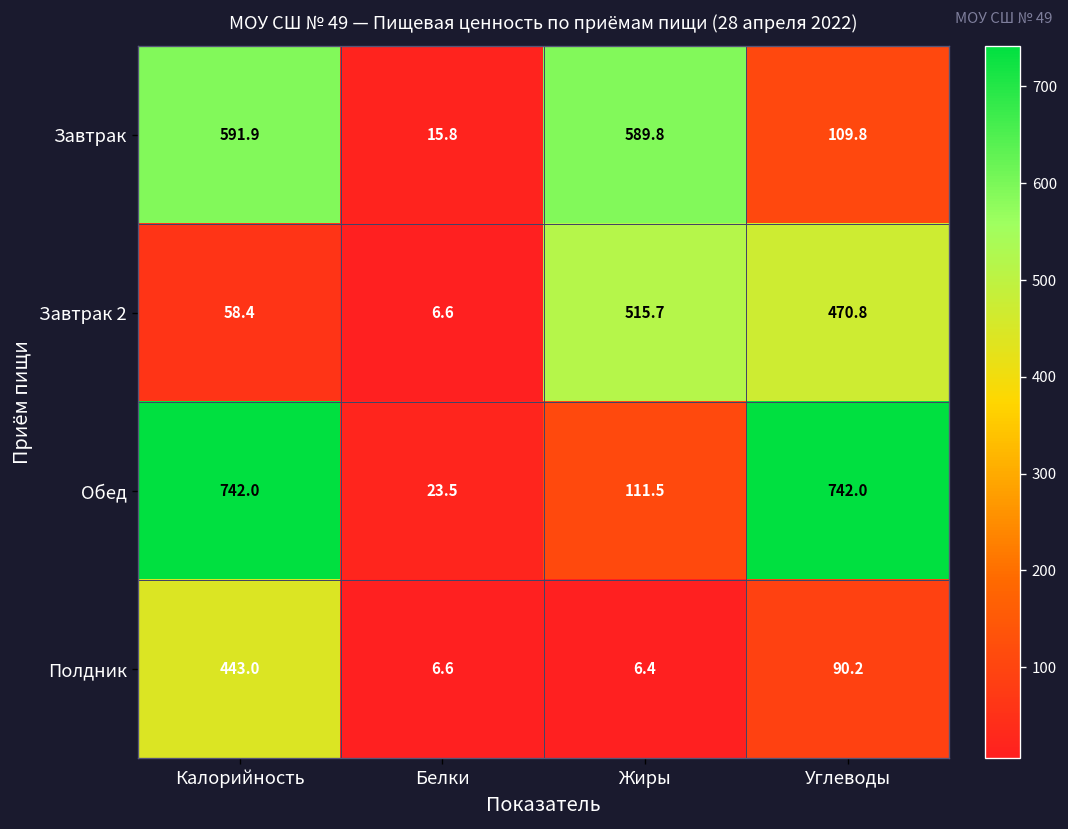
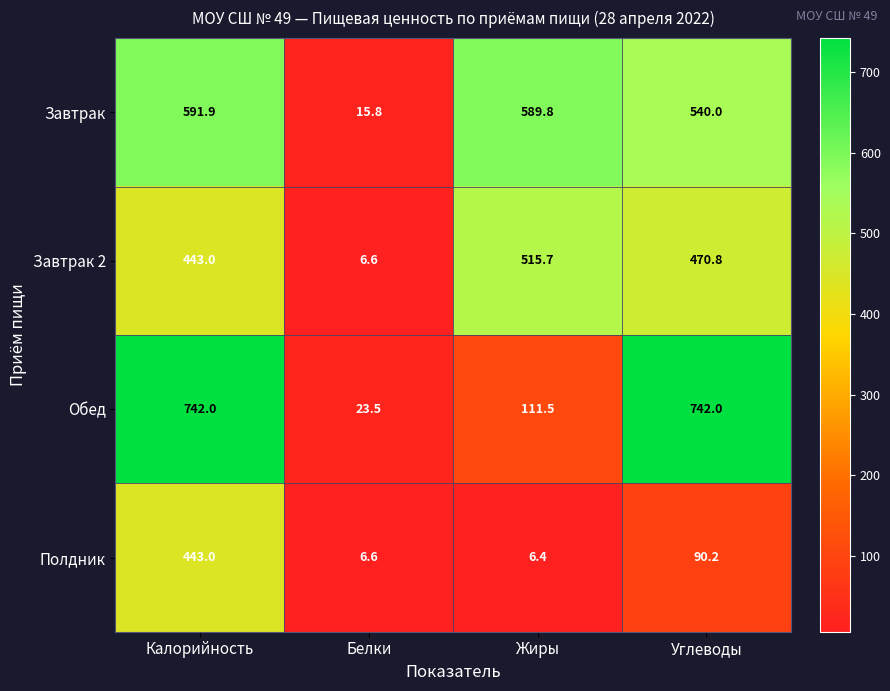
  {
    "Завтрак": {
      "Калорийность": 591.9,
      "Белки": 15.8,
      "Жиры": 589.8,
-     "Углеводы": 109.8
+     "Углеводы": 540.0
    },
    "Завтрак 2": {
-     "Калорийность": 58.4,
+     "Калорийность": 443.0,
      "Белки": 6.6,
      "Жиры": 515.7,
      "Углеводы": 470.8
    },
    "Обед": {
      "Калорийность": 742.0,
      "Белки": 23.5,
      "Жиры": 111.5,
      "Углеводы": 742.0
    },
    "Полдник": {
      "Калорийность": 443.0,
      "Белки": 6.6,
      "Жиры": 6.4,
      "Углеводы": 90.2
    }
  }
